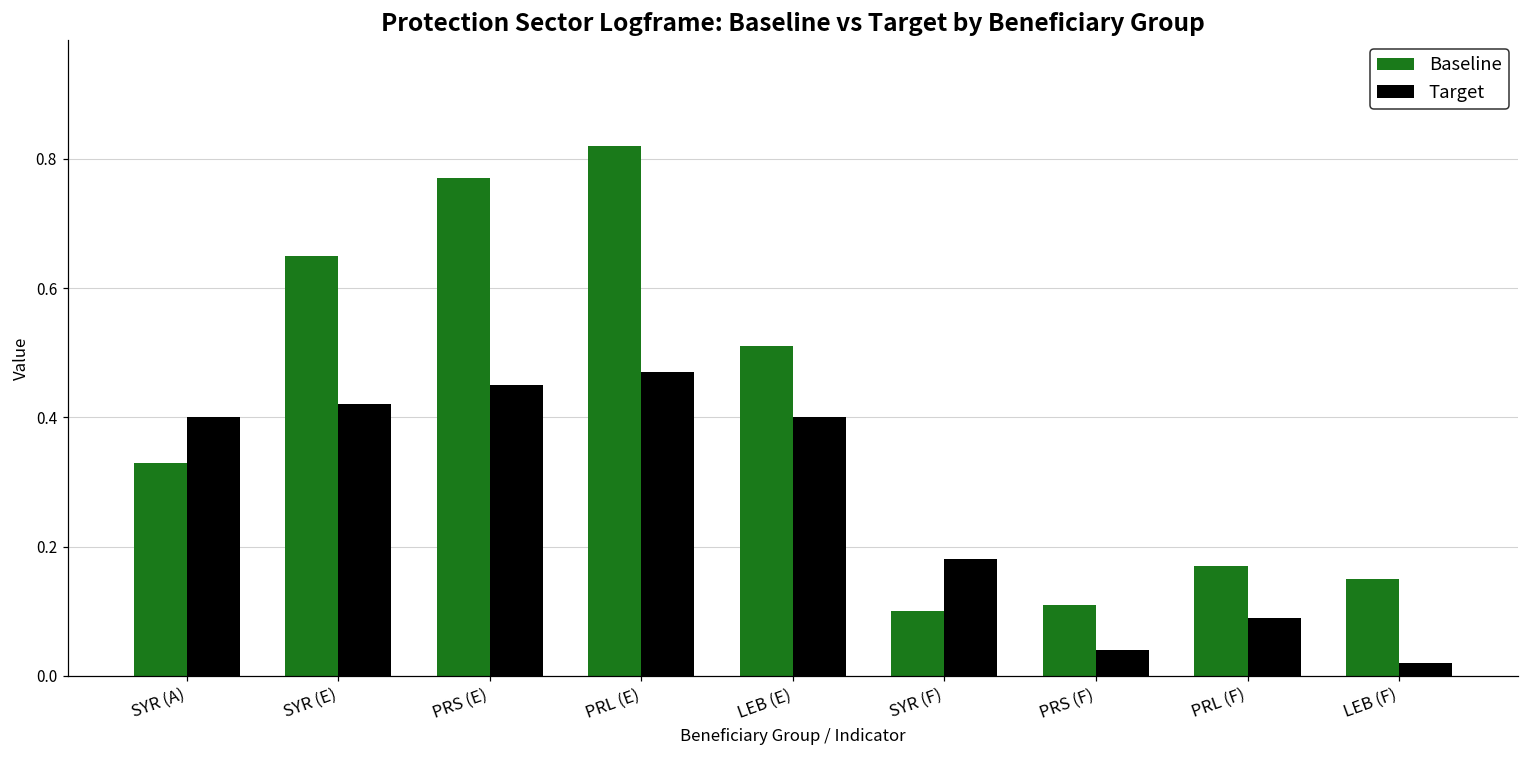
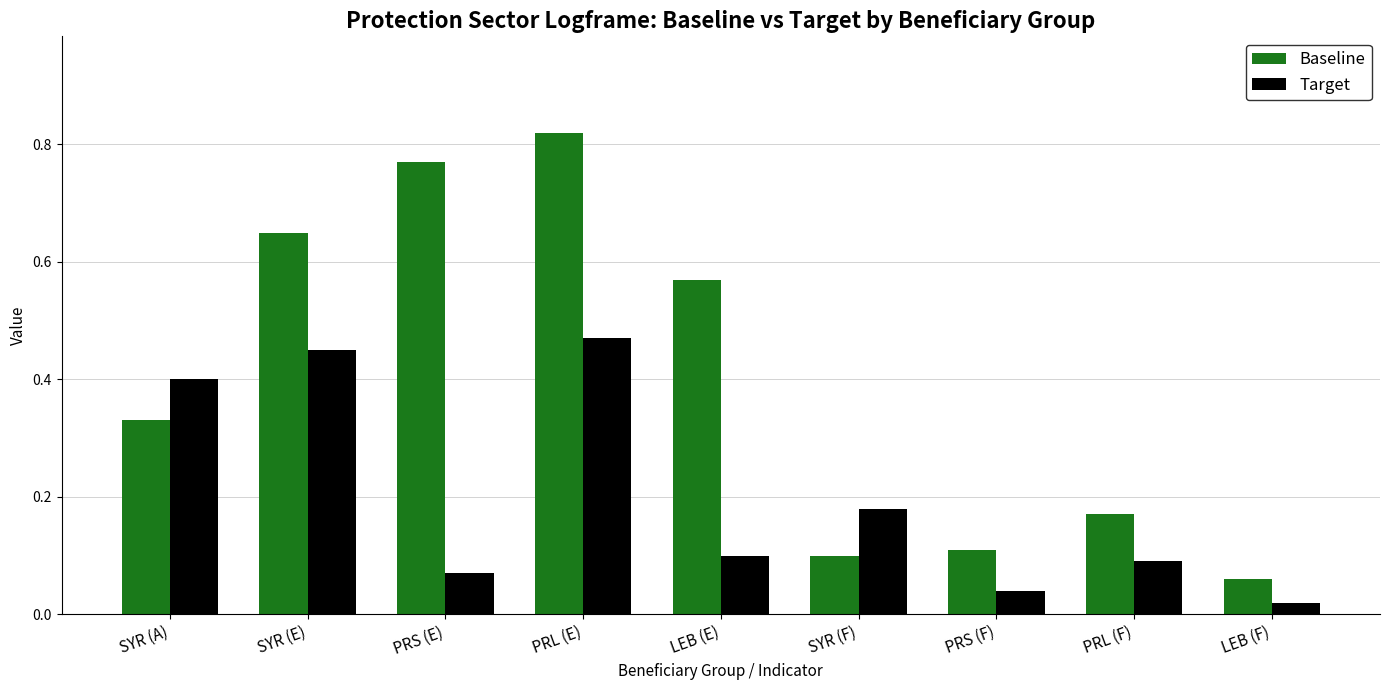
  {
    "Baseline": {
      "SYR (A)": 0.33,
      "SYR (E)": 0.65,
      "PRS (E)": 0.77,
      "PRL (E)": 0.82,
-     "LEB (E)": 0.51,
+     "LEB (E)": 0.57,
      "SYR (F)": 0.10,
      "PRS (F)": 0.11,
      "PRL (F)": 0.17,
-     "LEB (F)": 0.15
+     "LEB (F)": 0.06
    },
    "Target": {
      "SYR (A)": 0.40,
-     "SYR (E)": 0.42,
-     "PRS (E)": 0.45,
+     "SYR (E)": 0.45,
+     "PRS (E)": 0.07,
      "PRL (E)": 0.47,
-     "LEB (E)": 0.4,
+     "LEB (E)": 0.1,
      "SYR (F)": 0.18,
      "PRS (F)": 0.04,
      "PRL (F)": 0.09,
      "LEB (F)": 0.02
    }
  }
